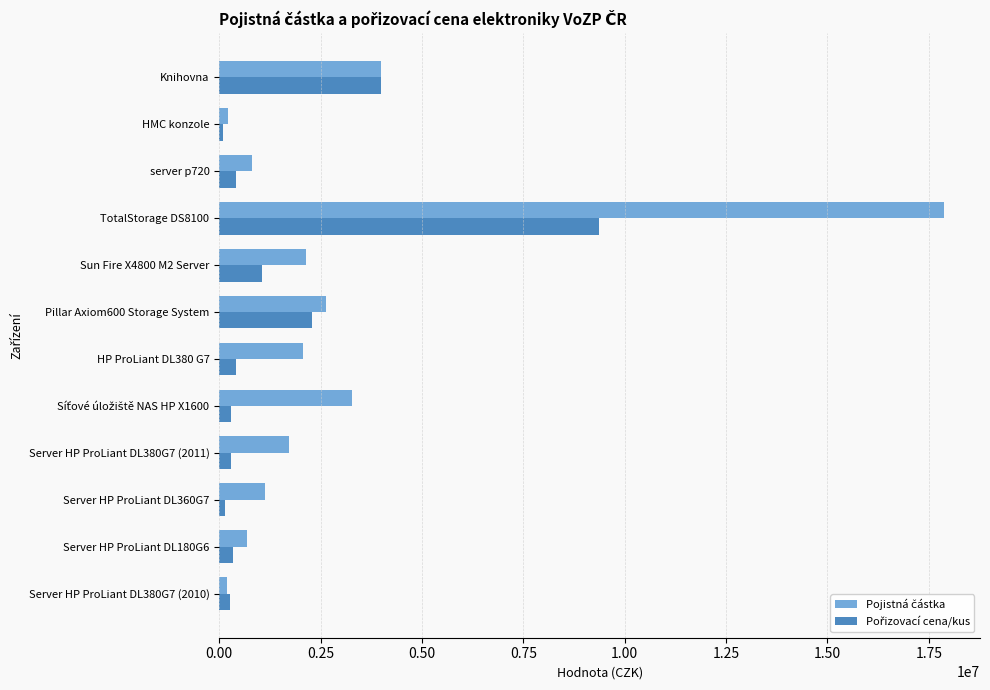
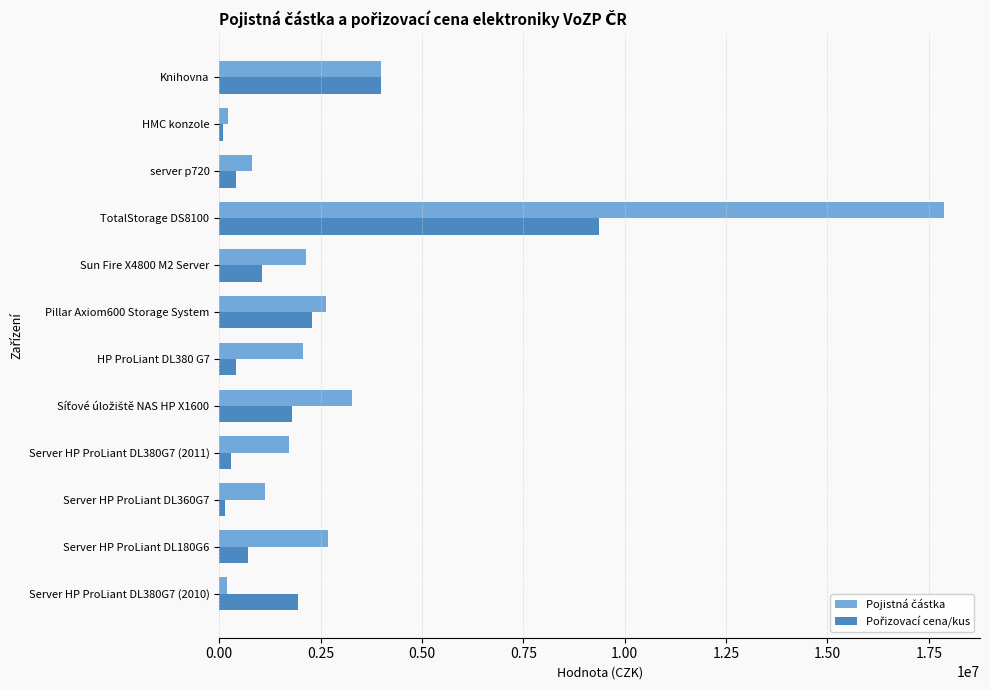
  {
    "Pojistná částka": {
      "Knihovna": 4000000,
      "HMC konzole": 200000,
      "server p720": 800000,
      "TotalStorage DS8100": 17900000,
      "Sun Fire X4800 M2 Server": 2100000,
      "Pillar Axiom600 Storage System": 2600000,
      "HP ProLiant DL380 G7": 2100000,
      "Síťové úložiště NAS HP X1600": 3300000,
      "Server HP ProLiant DL380G7 (2011)": 1700000,
      "Server HP ProLiant DL360G7": 1100000,
-     "Server HP ProLiant DL180G6": 700000,
+     "Server HP ProLiant DL180G6": 2700000,
      "Server HP ProLiant DL380G7 (2010)": 200000
    },
    "Pořizovací cena/kus": {
      "Knihovna": 4000000,
      "HMC konzole": 100000,
      "server p720": 400000,
      "TotalStorage DS8100": 9400000,
      "Sun Fire X4800 M2 Server": 1100000,
      "Pillar Axiom600 Storage System": 2300000,
      "HP ProLiant DL380 G7": 400000,
-     "Síťové úložiště NAS HP X1600": 300000,
+     "Síťové úložiště NAS HP X1600": 1800000,
      "Server HP ProLiant DL380G7 (2011)": 300000,
      "Server HP ProLiant DL360G7": 100000,
-     "Server HP ProLiant DL180G6": 300000,
-     "Server HP ProLiant DL380G7 (2010)": 300000
+     "Server HP ProLiant DL180G6": 700000,
+     "Server HP ProLiant DL380G7 (2010)": 2000000
    }
  }
